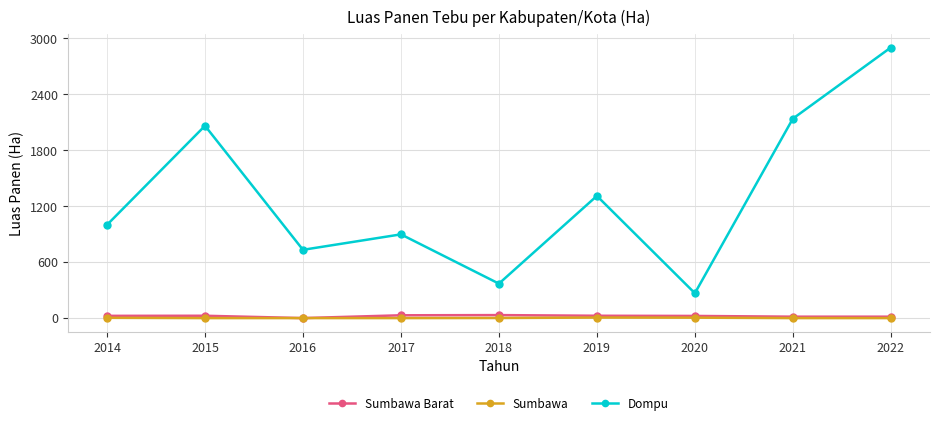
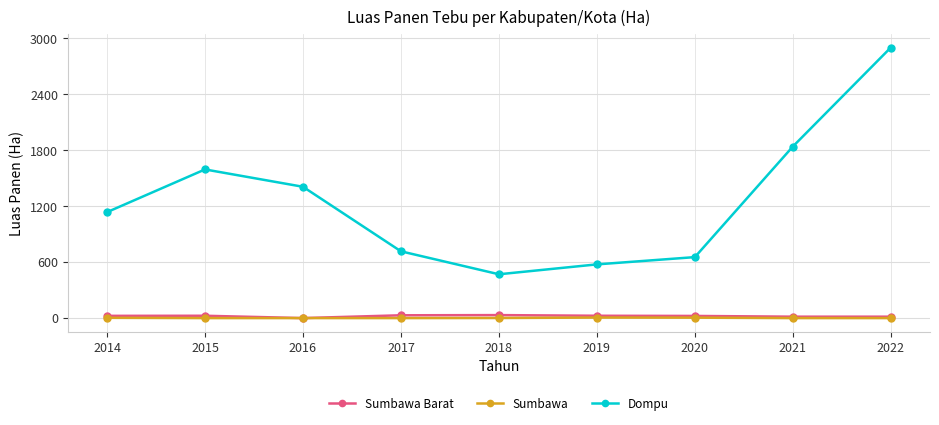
  {
    "Sumbawa Barat": {
      "2017": 0,
      "2018": 0
    },
    "Sumbawa": {
      "2017": 0,
      "2018": 0
    },
    "Dompu": {
-     "2014": 1000,
-     "2015": 2100,
-     "2016": 700,
-     "2017": 900,
-     "2018": 400,
-     "2019": 1300,
-     "2020": 300,
-     "2021": 2100,
+     "2014": 1100,
+     "2015": 1600,
+     "2016": 1400,
+     "2017": 700,
+     "2018": 500,
+     "2019": 600,
+     "2020": 700,
+     "2021": 1800,
      "2022": 2900
    }
  }
